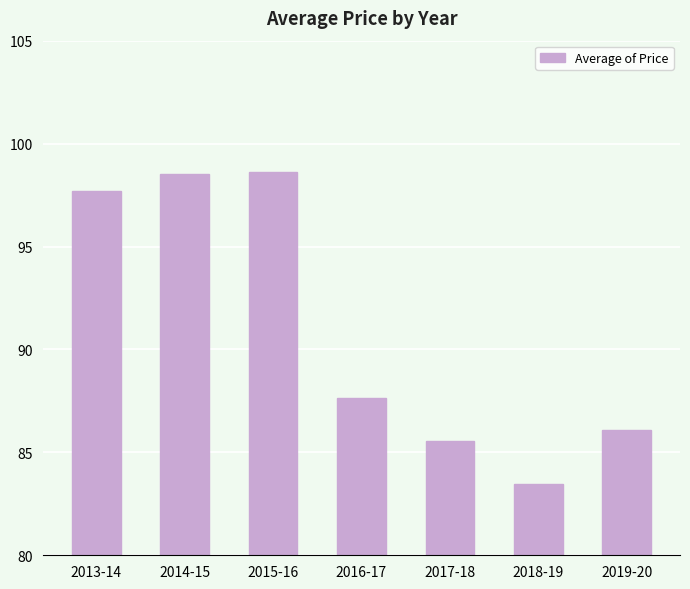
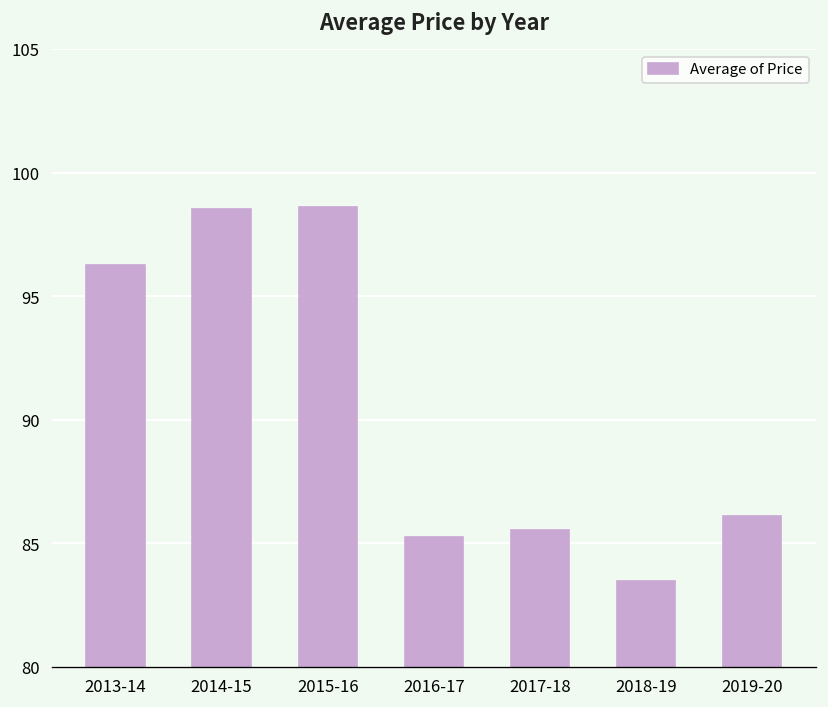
  {
-   "2013-14": 97.7,
+   "2013-14": 96.3,
    "2014-15": 98.5,
    "2015-16": 98.6,
-   "2016-17": 87.7,
+   "2016-17": 85.3,
    "2017-18": 85.5,
    "2018-19": 83.5,
    "2019-20": 86.1
  }
